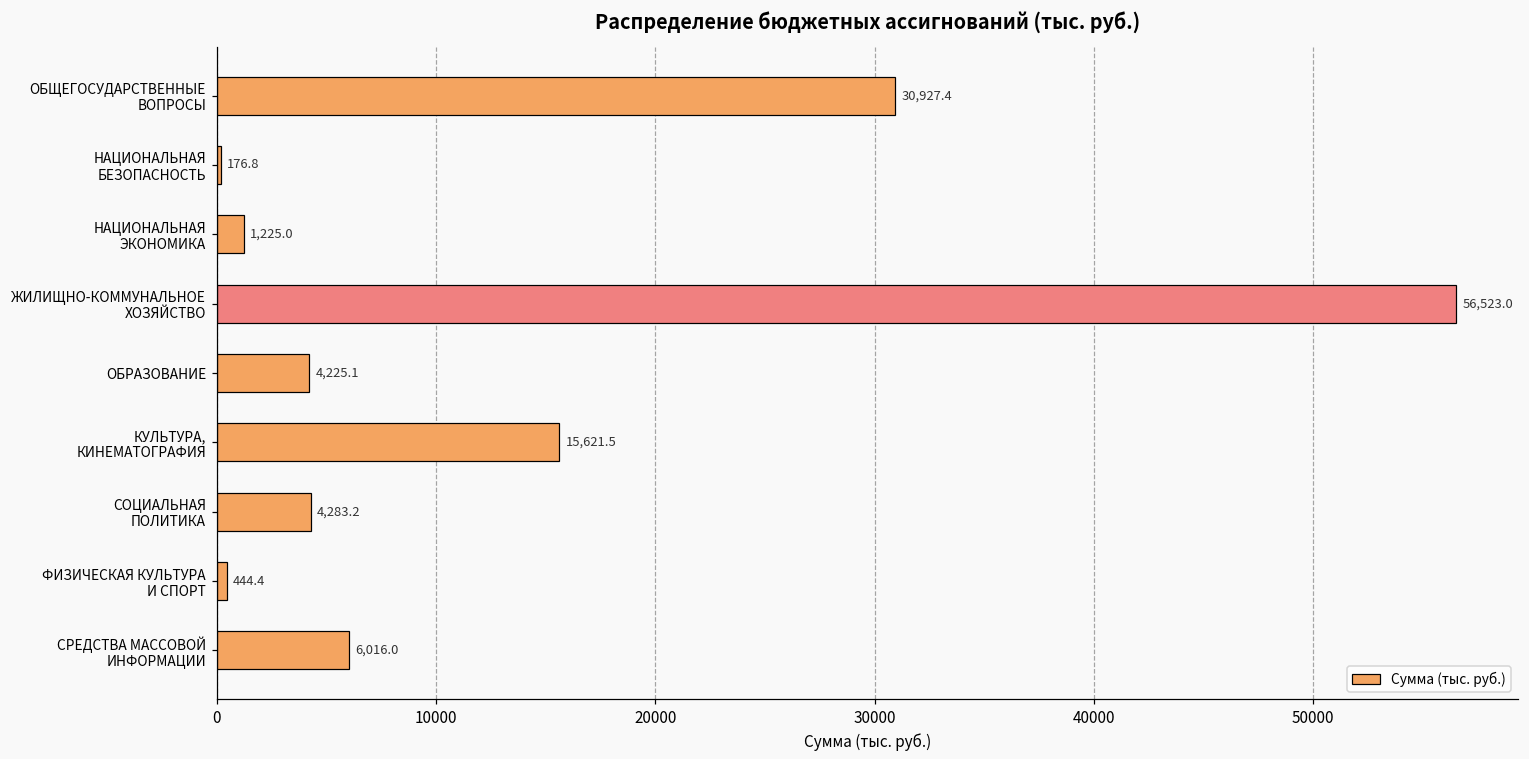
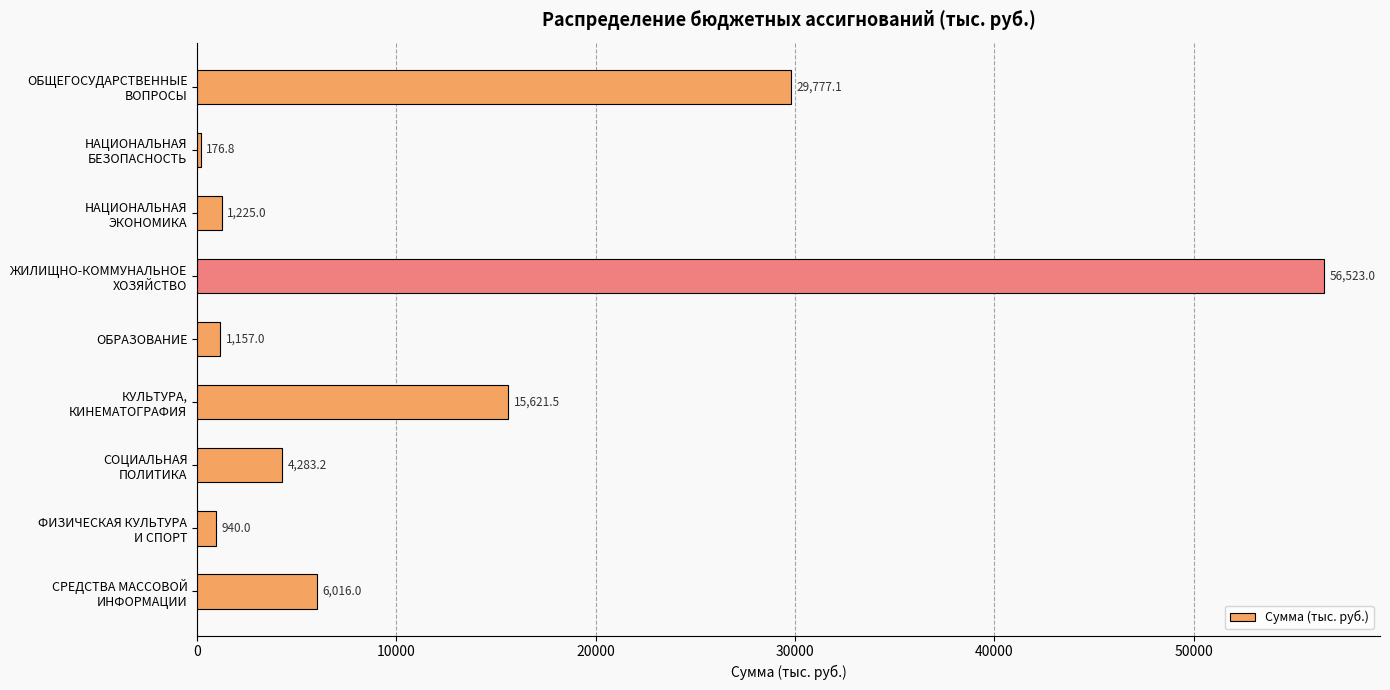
  {
-   "ОБЩЕГОСУДАРСТВЕННЫЕ ВОПРОСЫ": "30,927.4",
+   "ОБЩЕГОСУДАРСТВЕННЫЕ ВОПРОСЫ": "29,777.1",
    "НАЦИОНАЛЬНАЯ БЕЗОПАСНОСТЬ": "176.8",
    "НАЦИОНАЛЬНАЯ ЭКОНОМИКА": "1,225.0",
    "ЖИЛИЩНО-КОММУНАЛЬНОЕ ХОЗЯЙСТВО": "56,523.0",
-   "ОБРАЗОВАНИЕ": "4,225.1",
+   "ОБРАЗОВАНИЕ": "1,157.0",
    "КУЛЬТУРА, КИНЕМАТОГРАФИЯ": "15,621.5",
    "СОЦИАЛЬНАЯ ПОЛИТИКА": "4,283.2",
-   "ФИЗИЧЕСКАЯ КУЛЬТУРА И СПОРТ": "444.4",
+   "ФИЗИЧЕСКАЯ КУЛЬТУРА И СПОРТ": "940.0",
    "СРЕДСТВА МАССОВОЙ ИНФОРМАЦИИ": "6,016.0"
  }
